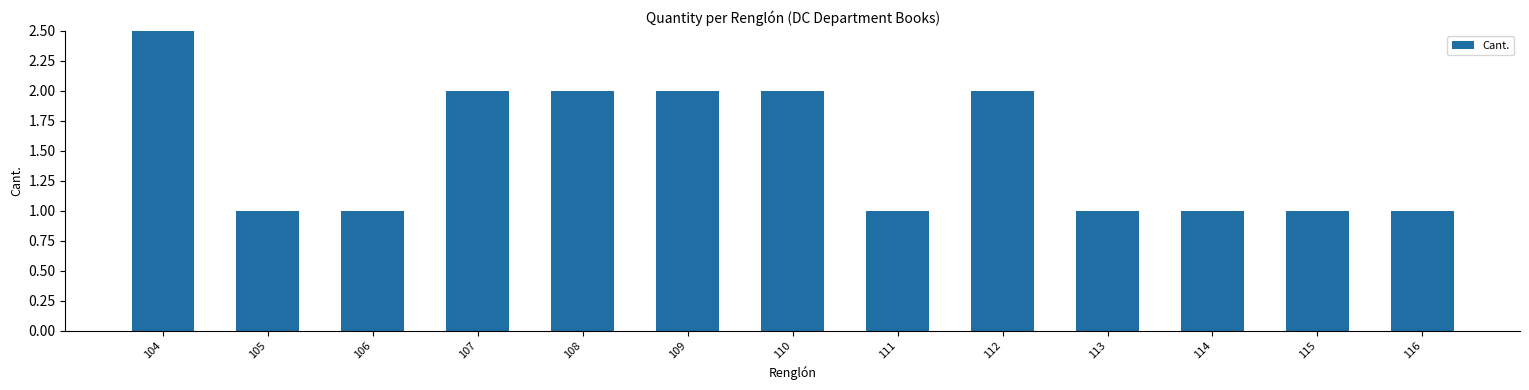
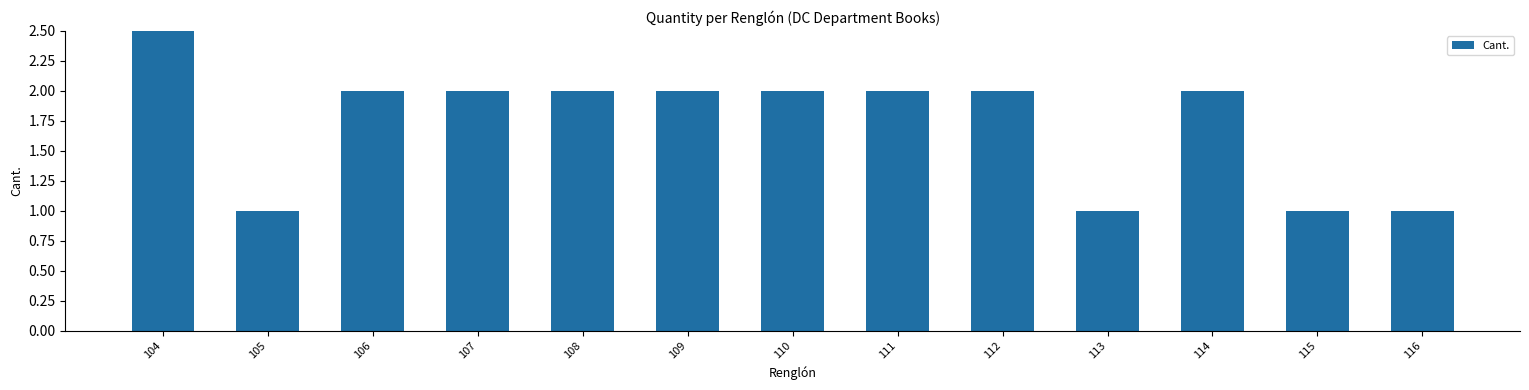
  {
    "105": 1,
-   "106": 1,
+   "106": 2,
    "107": 2,
    "108": 2,
    "109": 2,
    "110": 2,
-   "111": 1,
+   "111": 2,
    "112": 2,
    "113": 1,
-   "114": 1,
+   "114": 2,
    "115": 1,
    "116": 1
  }
